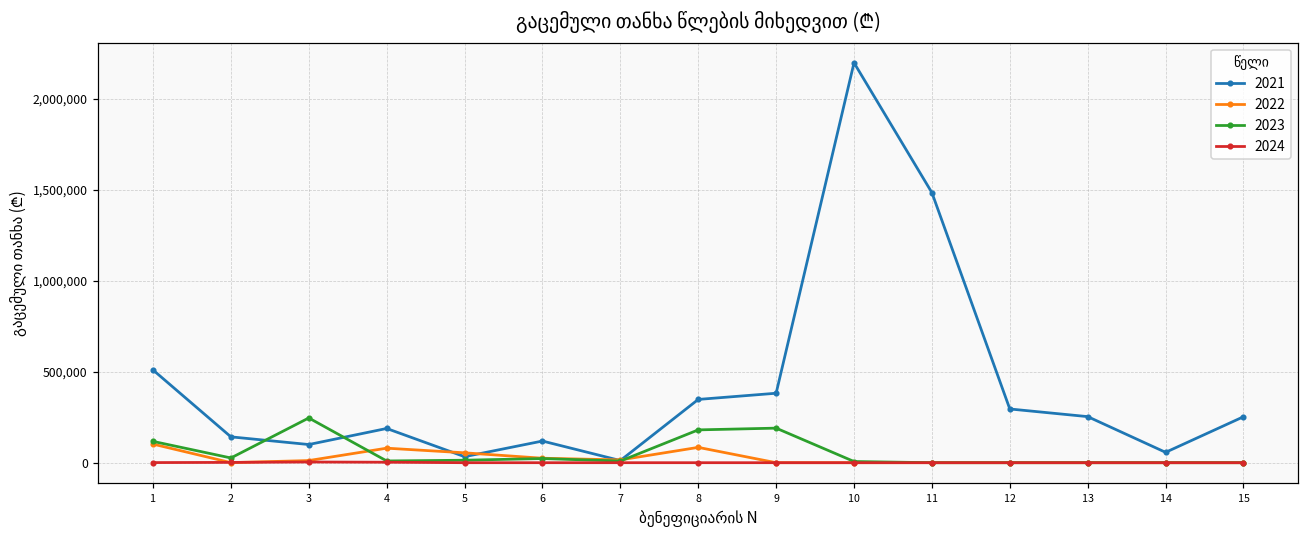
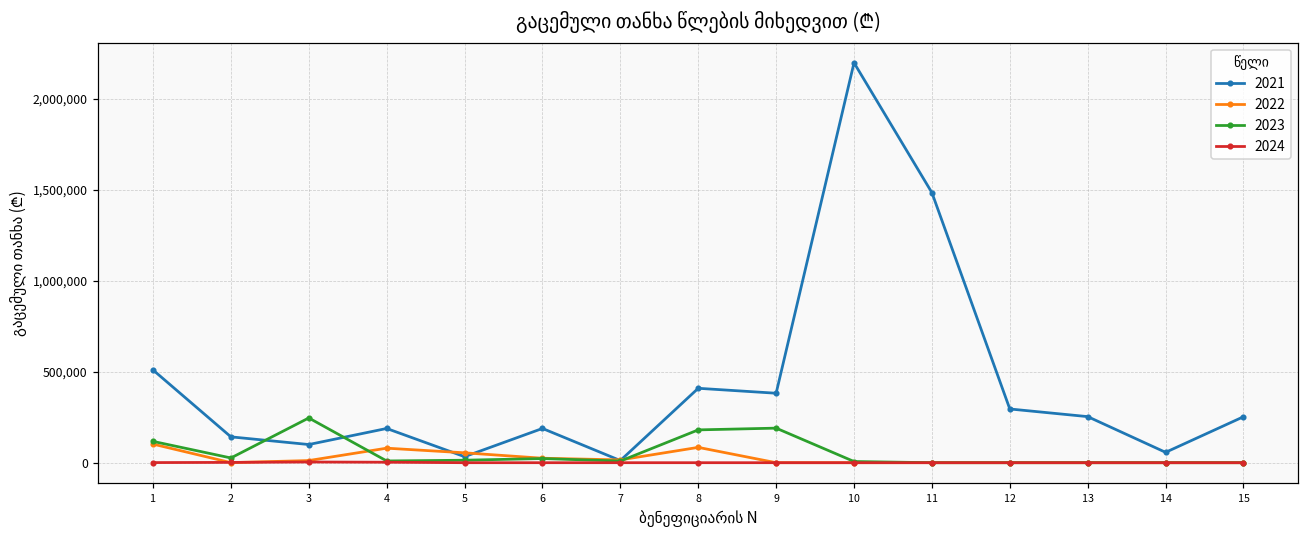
  {
    "2021": {
      "1": "510,000",
      "2": "140,000",
      "3": "100,000",
      "4": "190,000",
      "5": "30,000",
-     "6": "120,000",
-     "8": "350,000",
+     "6": "190,000",
+     "8": "410,000",
      "9": "380,000",
      "10": "2,200,000",
      "11": "1,480,000",
      "12": "300,000",
      "13": "250,000",
      "14": "60,000",
      "15": "250,000"
    },
    "2022": {
      "4": "80,000",
      "5": "50,000",
      "8": "80,000"
    },
    "2023": {
      "2": "30,000",
      "3": "250,000",
      "8": "180,000",
      "9": "190,000"
    },
    "2024": {
      "1": "0",
      "6": "0",
      "8": "0"
    }
  }
